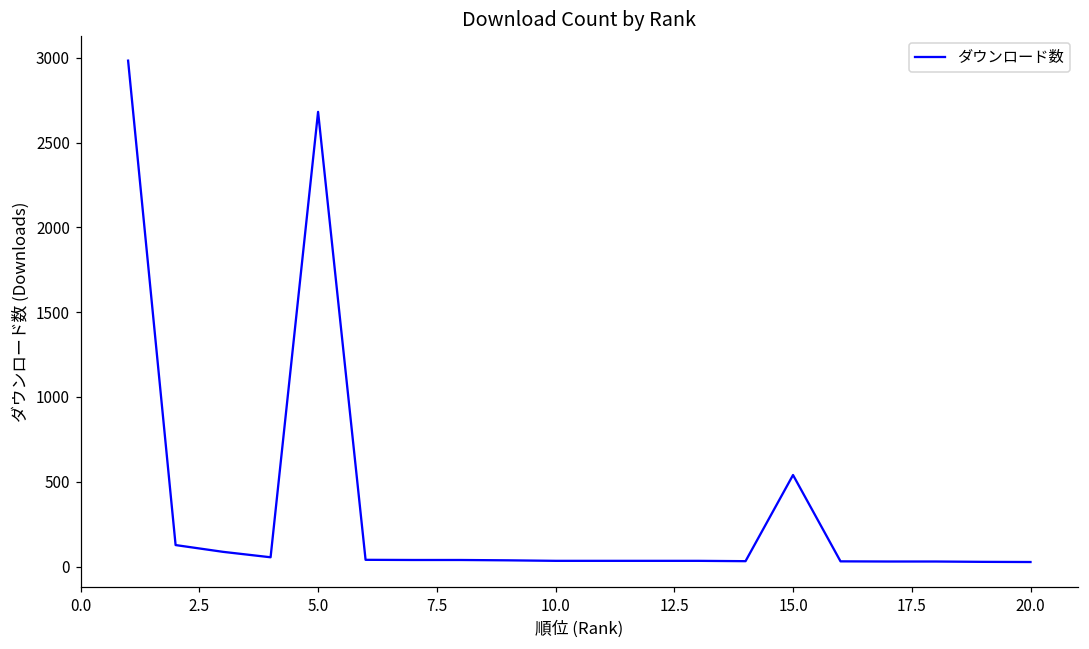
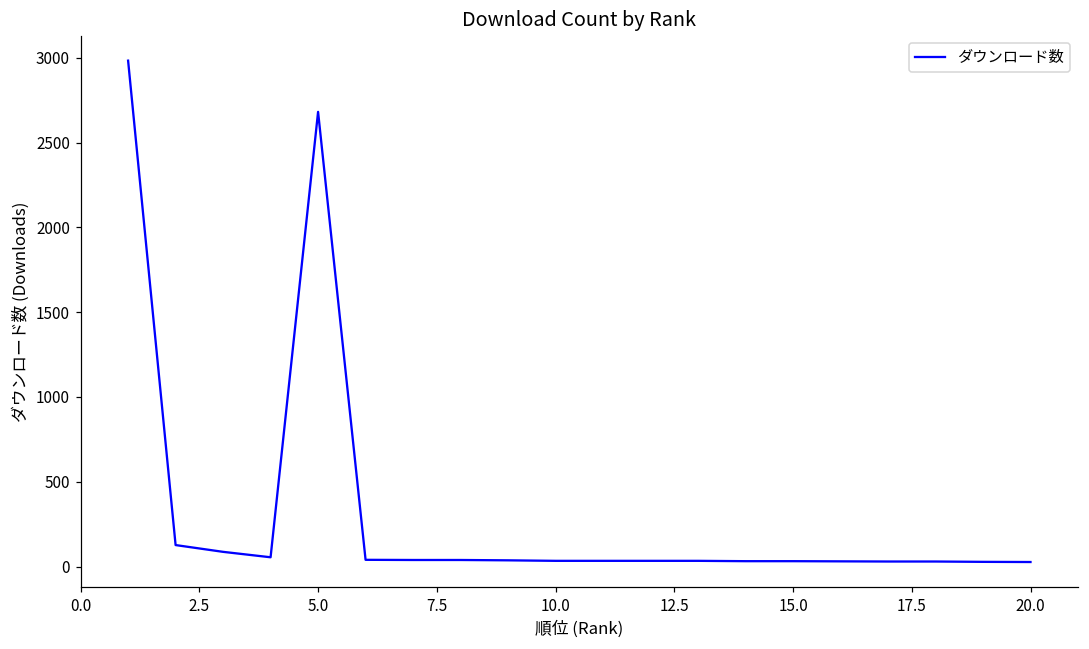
  {
    "5.0": 2680,
    "10.0": 30,
-   "15.0": 540,
+   "15.0": 30,
    "20.0": 30
  }
